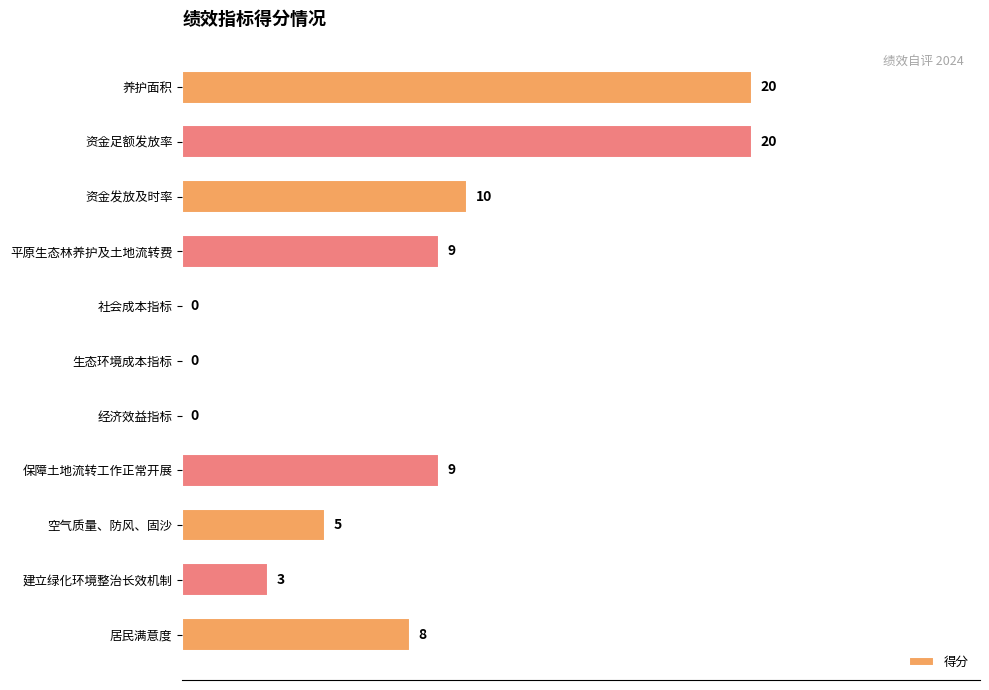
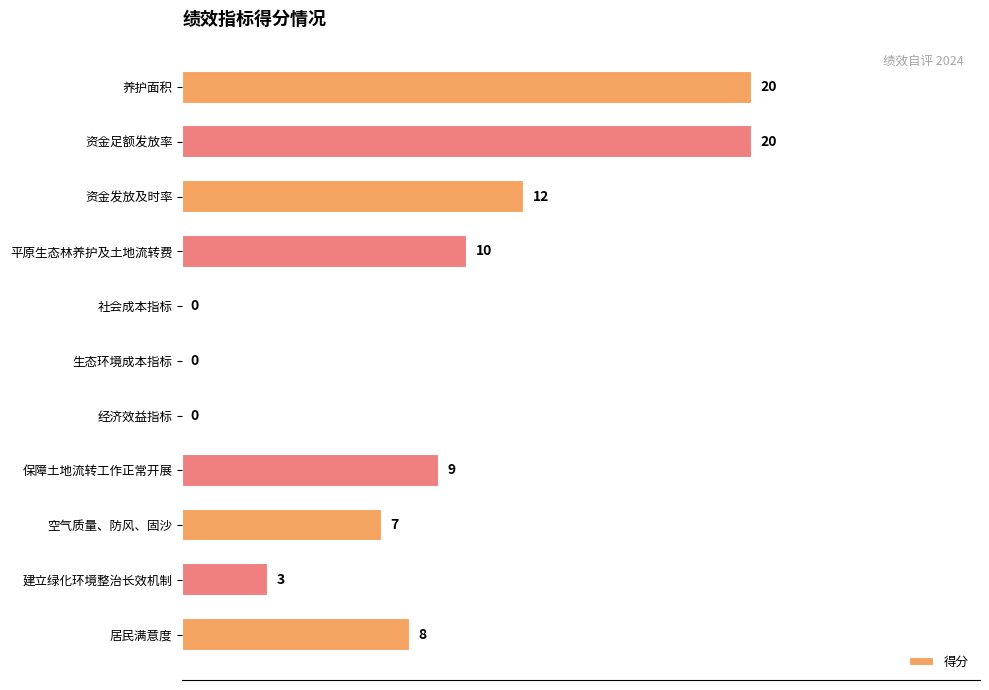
  {
    "养护面积": 20,
    "资金足额发放率": 20,
-   "资金发放及时率": 10,
-   "平原生态林养护及土地流转费": 9,
+   "资金发放及时率": 12,
+   "平原生态林养护及土地流转费": 10,
    "社会成本指标": 0,
    "生态环境成本指标": 0,
    "经济效益指标": 0,
    "保障土地流转工作正常开展": 9,
-   "空气质量、防风、固沙": 5,
+   "空气质量、防风、固沙": 7,
    "建立绿化环境整治长效机制": 3,
    "居民满意度": 8
  }
